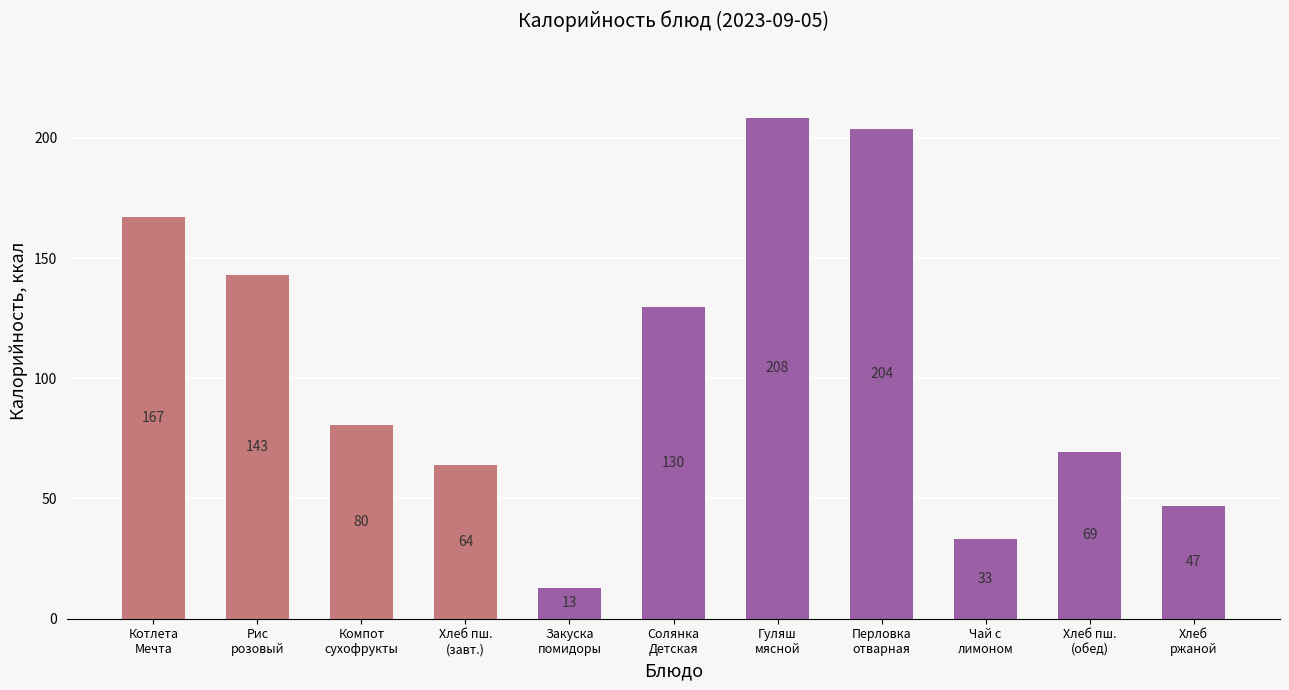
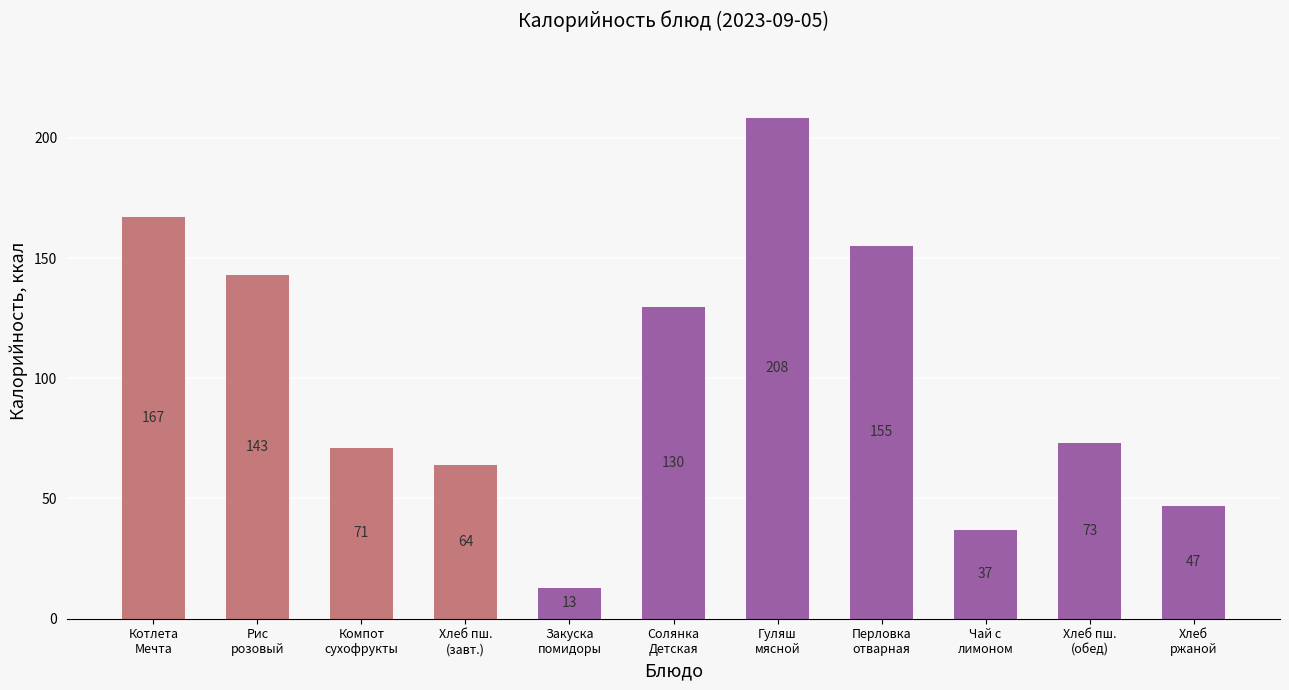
  {
    "Котлета Мечта": 167,
    "Рис розовый": 143,
-   "Компот сухофрукты": 80,
+   "Компот сухофрукты": 71,
    "Хлеб пш. (завт.)": 64,
    "Закуска помидоры": 13,
    "Солянка Детская": 130,
    "Гуляш мясной": 208,
-   "Перловка отварная": 204,
-   "Чай с лимоном": 33,
-   "Хлеб пш. (обед)": 69,
+   "Перловка отварная": 155,
+   "Чай с лимоном": 37,
+   "Хлеб пш. (обед)": 73,
    "Хлеб ржаной": 47
  }
